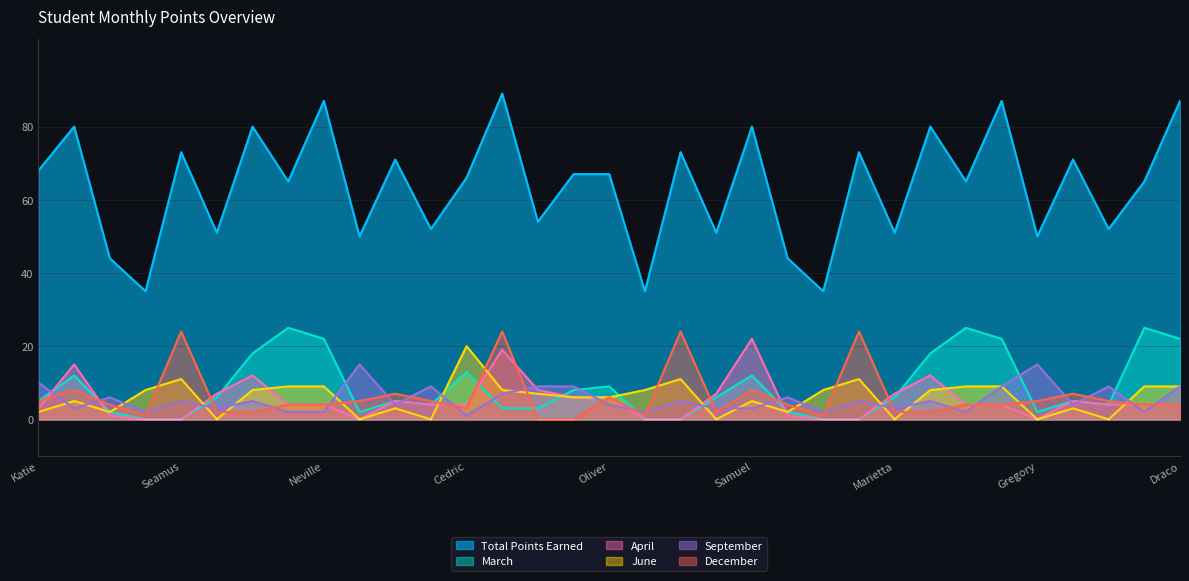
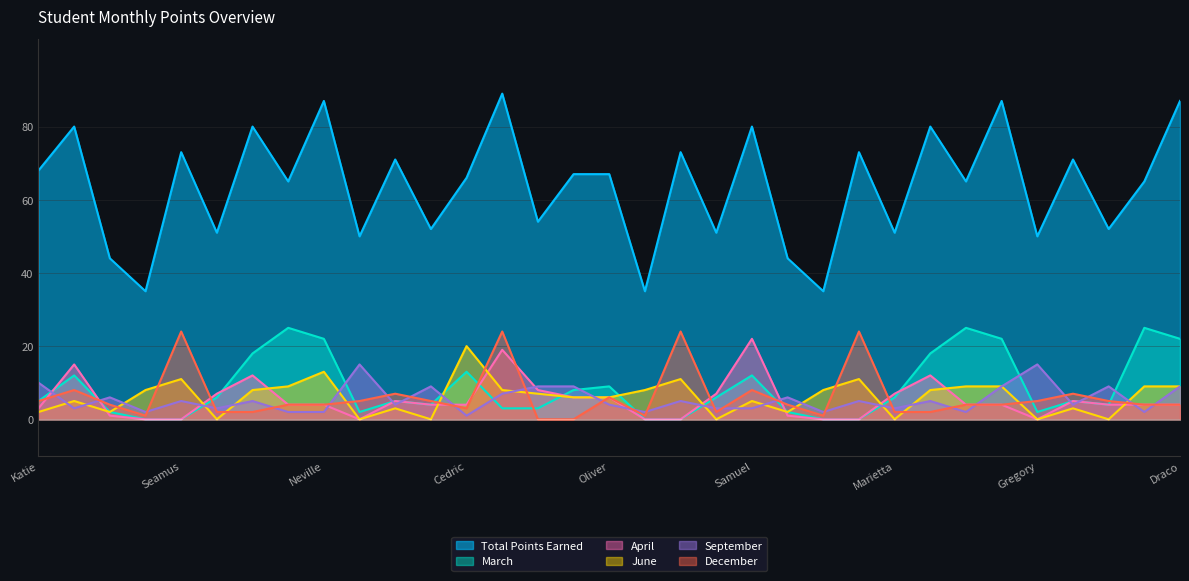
  {
    "Total Points Earned": {
      "Katie": 68,
      "Seamus": 73,
      "Neville": 87,
      "Cedric": 66,
      "Oliver": 67,
      "Samuel": 80,
      "Marietta": 51,
      "Gregory": 50,
      "Draco": 87
    },
    "March": {
      "Neville": 22,
      "Cedric": 13,
      "Oliver": 9,
      "Samuel": 12,
      "Marietta": 6,
      "Gregory": 2,
      "Draco": 22
    },
    "April": {
      "Katie": 3,
      "Cedric": 4,
      "Samuel": 22,
      "Marietta": 7
    },
    "June": {
      "Katie": 2,
      "Seamus": 11,
-     "Neville": 9,
+     "Neville": 13,
      "Cedric": 20,
      "Samuel": 5,
      "Marietta": 0
    },
    "September": {
      "Katie": 10,
      "Seamus": 5,
      "Neville": 2,
      "Cedric": 1,
      "Oliver": 4,
      "Samuel": 3,
      "Marietta": 3,
      "Gregory": 15
    },
    "December": {
      "Seamus": 24,
      "Cedric": 3,
      "Samuel": 8,
      "Marietta": 2,
      "Gregory": 5
    }
  }
